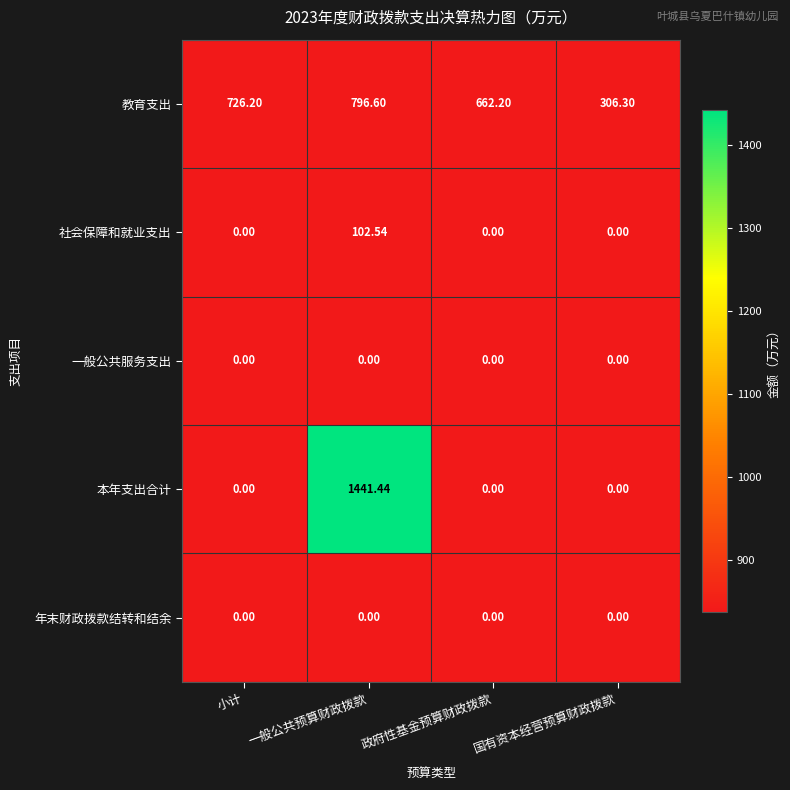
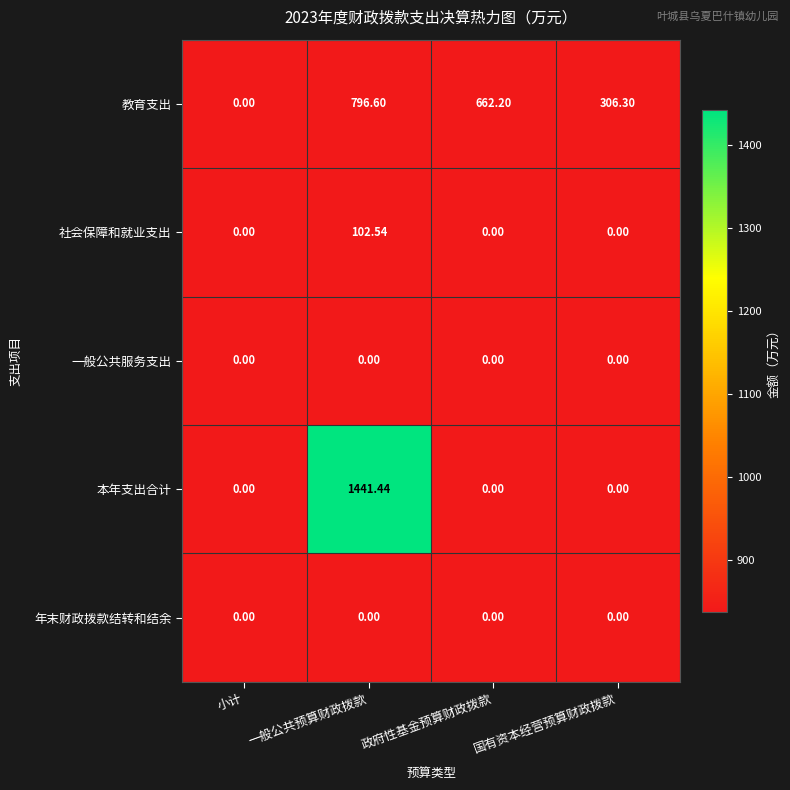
  {
    "教育支出": {
-     "小计": 726.20,
+     "小计": 0.00,
      "一般公共预算财政拨款": 796.60,
      "政府性基金预算财政拨款": 662.20,
      "国有资本经营预算财政拨款": 306.30
    },
    "社会保障和就业支出": {
      "小计": 0.00,
      "一般公共预算财政拨款": 102.54,
      "政府性基金预算财政拨款": 0.00,
      "国有资本经营预算财政拨款": 0.00
    },
    "一般公共服务支出": {
      "小计": 0.00,
      "一般公共预算财政拨款": 0.00,
      "政府性基金预算财政拨款": 0.00,
      "国有资本经营预算财政拨款": 0.00
    },
    "本年支出合计": {
      "小计": 0.00,
      "一般公共预算财政拨款": 1441.44,
      "政府性基金预算财政拨款": 0.00,
      "国有资本经营预算财政拨款": 0.00
    },
    "年末财政拨款结转和结余": {
      "小计": 0.00,
      "一般公共预算财政拨款": 0.00,
      "政府性基金预算财政拨款": 0.00,
      "国有资本经营预算财政拨款": 0.00
    }
  }
